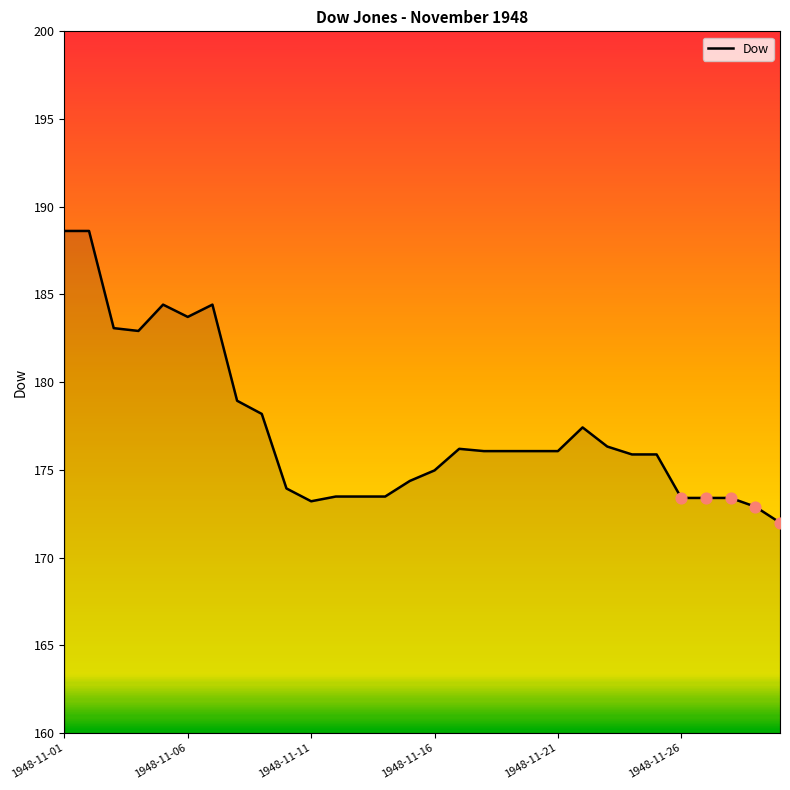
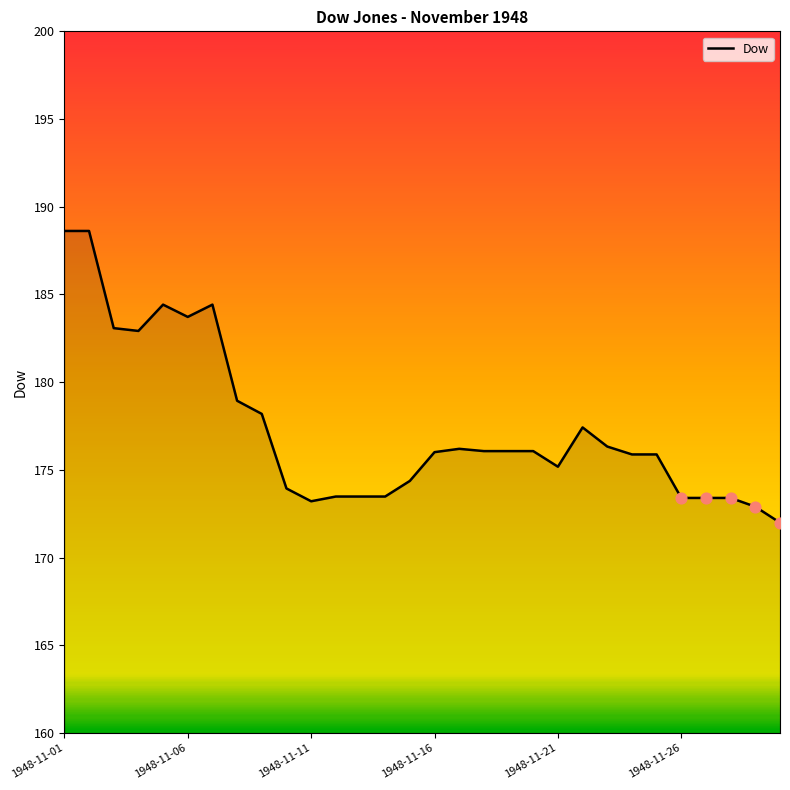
  {
    "Dow": {
      "1948-11-01": 188.6,
      "1948-11-06": 183.7,
      "1948-11-11": 173.2,
-     "1948-11-16": 175.0,
-     "1948-11-21": 176.1
+     "1948-11-16": 176.0,
+     "1948-11-21": 175.2
    }
  }
